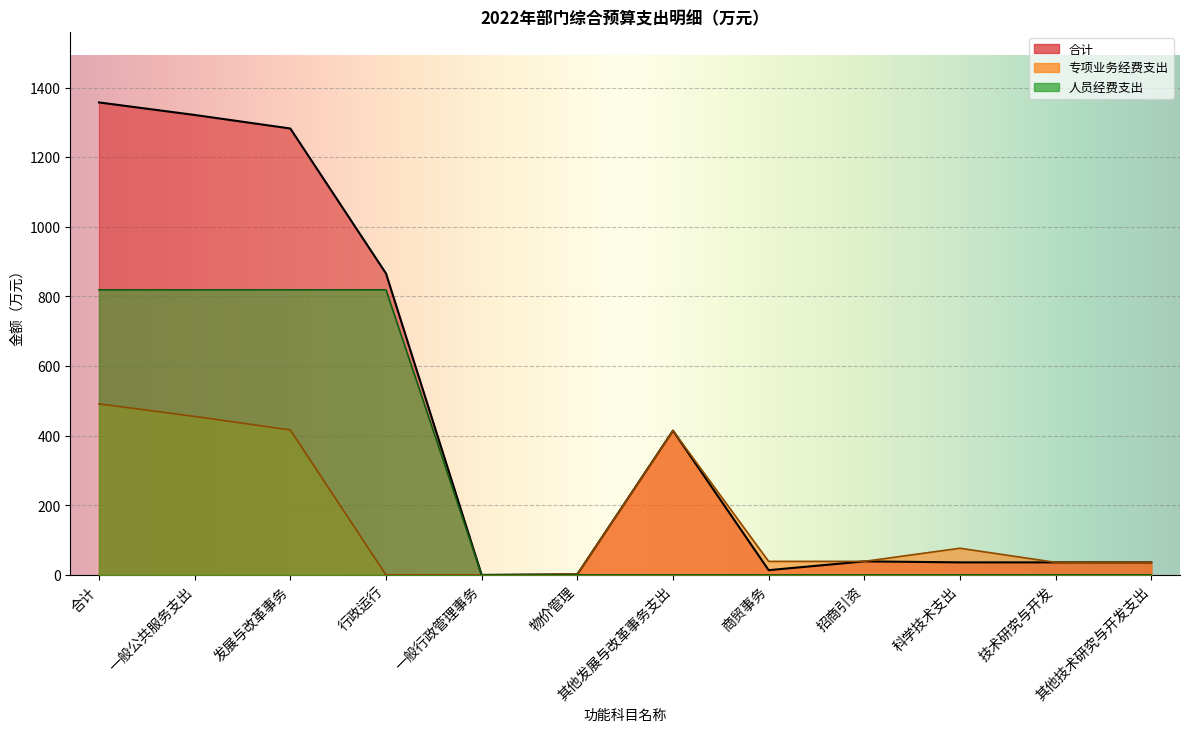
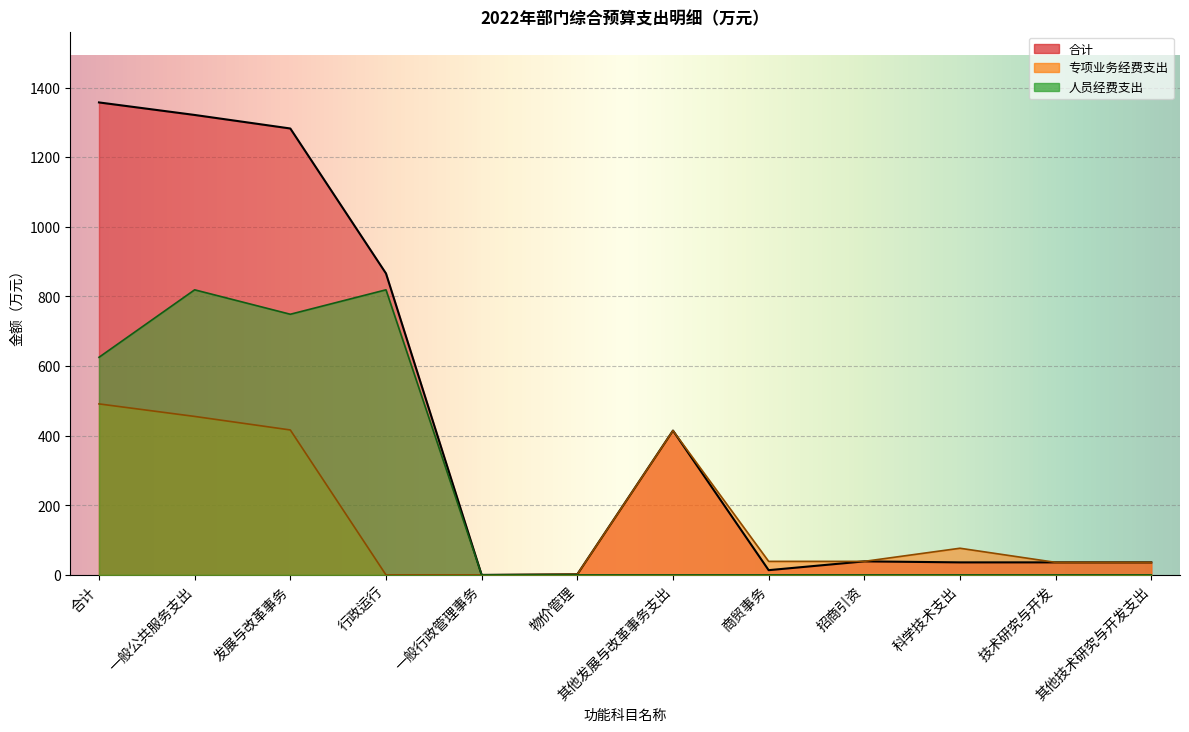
  {
    "合计": {
      "合计": 1360,
      "一般公共服务支出": 1320,
      "发展与改革事务": 1280,
      "行政运行": 870,
      "商贸事务": 10,
      "科学技术支出": 40
    },
    "专项业务经费支出": {
      "合计": 490,
      "一般公共服务支出": 460,
      "发展与改革事务": 420,
      "行政运行": 0,
      "商贸事务": 40,
      "科学技术支出": 80
    },
    "人员经费支出": {
-     "合计": 820,
+     "合计": 630,
      "一般公共服务支出": 820,
-     "发展与改革事务": 820,
+     "发展与改革事务": 750,
      "行政运行": 820,
      "其他发展与改革事务支出": 0,
      "商贸事务": 0,
      "招商引资": 0,
      "科学技术支出": 0,
      "技术研究与开发": 0,
      "其他技术研究与开发支出": 0
    }
  }
